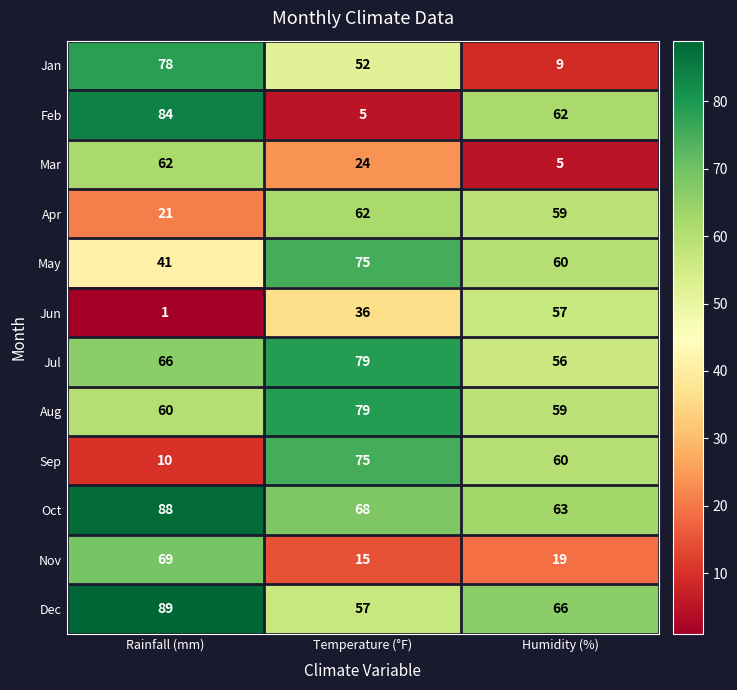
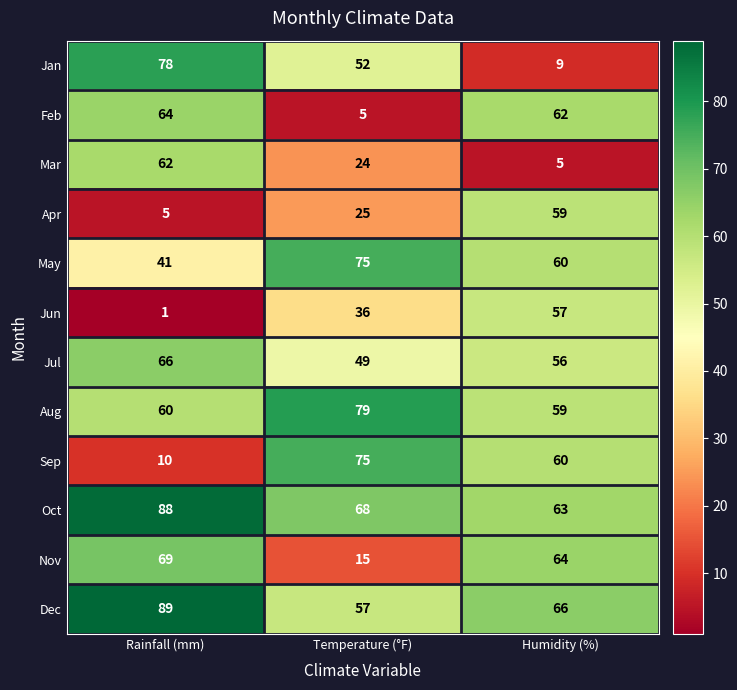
  {
    "Jan": {
      "Rainfall (mm)": 78,
      "Temperature (°F)": 52,
      "Humidity (%)": 9
    },
    "Feb": {
-     "Rainfall (mm)": 84,
+     "Rainfall (mm)": 64,
      "Temperature (°F)": 5,
      "Humidity (%)": 62
    },
    "Mar": {
      "Rainfall (mm)": 62,
      "Temperature (°F)": 24,
      "Humidity (%)": 5
    },
    "Apr": {
-     "Rainfall (mm)": 21,
-     "Temperature (°F)": 62,
+     "Rainfall (mm)": 5,
+     "Temperature (°F)": 25,
      "Humidity (%)": 59
    },
    "May": {
      "Rainfall (mm)": 41,
      "Temperature (°F)": 75,
      "Humidity (%)": 60
    },
    "Jun": {
      "Rainfall (mm)": 1,
      "Temperature (°F)": 36,
      "Humidity (%)": 57
    },
    "Jul": {
      "Rainfall (mm)": 66,
-     "Temperature (°F)": 79,
+     "Temperature (°F)": 49,
      "Humidity (%)": 56
    },
    "Aug": {
      "Rainfall (mm)": 60,
      "Temperature (°F)": 79,
      "Humidity (%)": 59
    },
    "Sep": {
      "Rainfall (mm)": 10,
      "Temperature (°F)": 75,
      "Humidity (%)": 60
    },
    "Oct": {
      "Rainfall (mm)": 88,
      "Temperature (°F)": 68,
      "Humidity (%)": 63
    },
    "Nov": {
      "Rainfall (mm)": 69,
      "Temperature (°F)": 15,
-     "Humidity (%)": 19
+     "Humidity (%)": 64
    },
    "Dec": {
      "Rainfall (mm)": 89,
      "Temperature (°F)": 57,
      "Humidity (%)": 66
    }
  }
